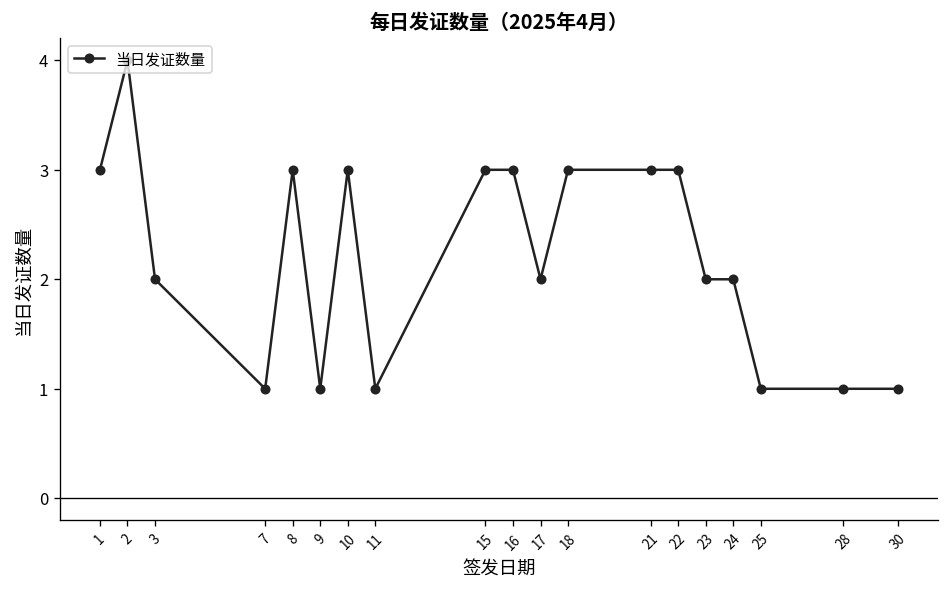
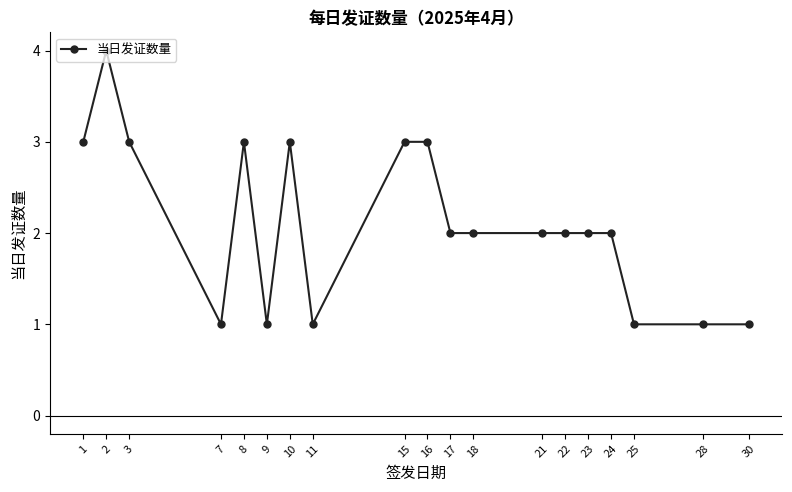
  {
    "1": 3,
-   "3": 2,
+   "3": 3,
    "7": 1,
    "8": 3,
    "9": 1,
    "10": 3,
    "11": 1,
    "15": 3,
    "16": 3,
    "17": 2,
-   "18": 3,
-   "21": 3,
-   "22": 3,
+   "18": 2,
+   "21": 2,
+   "22": 2,
    "23": 2,
    "24": 2,
    "25": 1,
    "28": 1,
    "30": 1
  }
